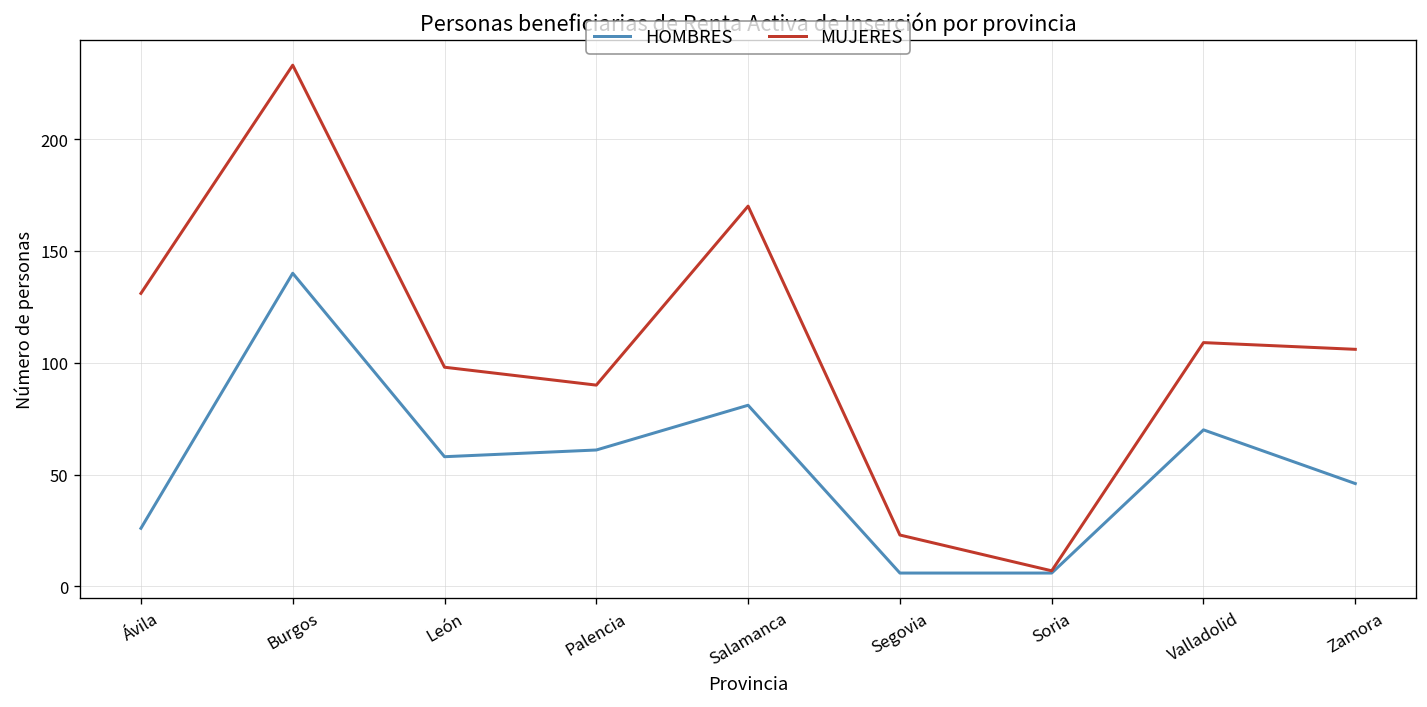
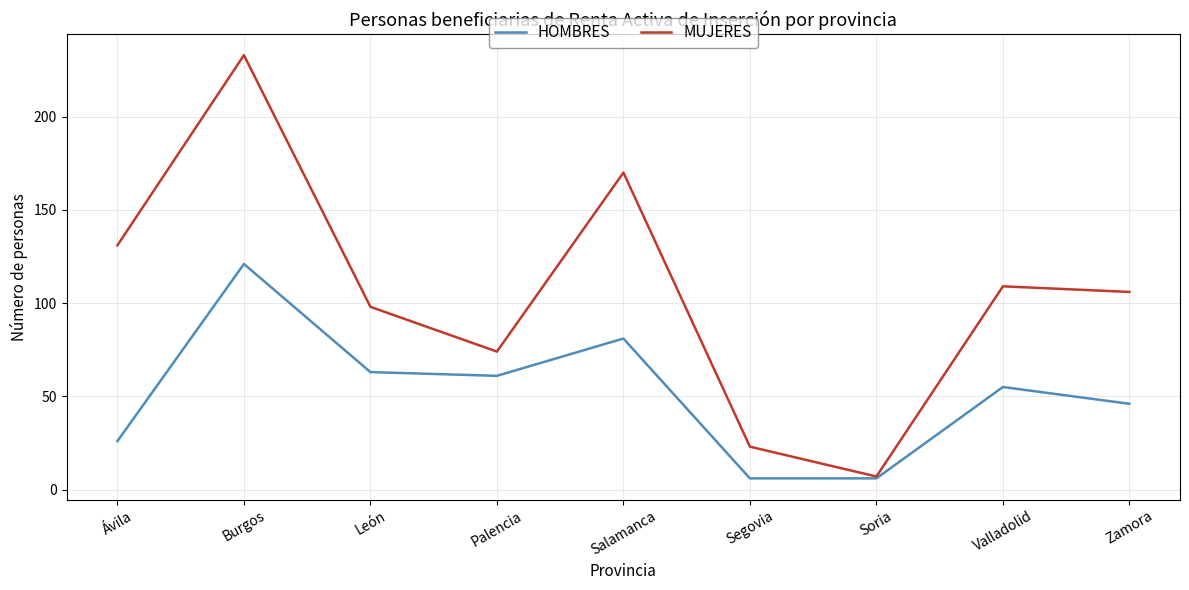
  {
    "HOMBRES": {
      "Ávila": 26,
-     "Burgos": 140,
-     "León": 58,
+     "Burgos": 121,
+     "León": 63,
      "Palencia": 61,
      "Salamanca": 81,
      "Segovia": 6,
-     "Valladolid": 70,
+     "Valladolid": 55,
      "Zamora": 46
    },
    "MUJERES": {
      "Ávila": 131,
      "Burgos": 233,
      "León": 98,
-     "Palencia": 90,
+     "Palencia": 74,
      "Salamanca": 170,
      "Segovia": 23,
      "Valladolid": 109,
      "Zamora": 106
    }
  }
